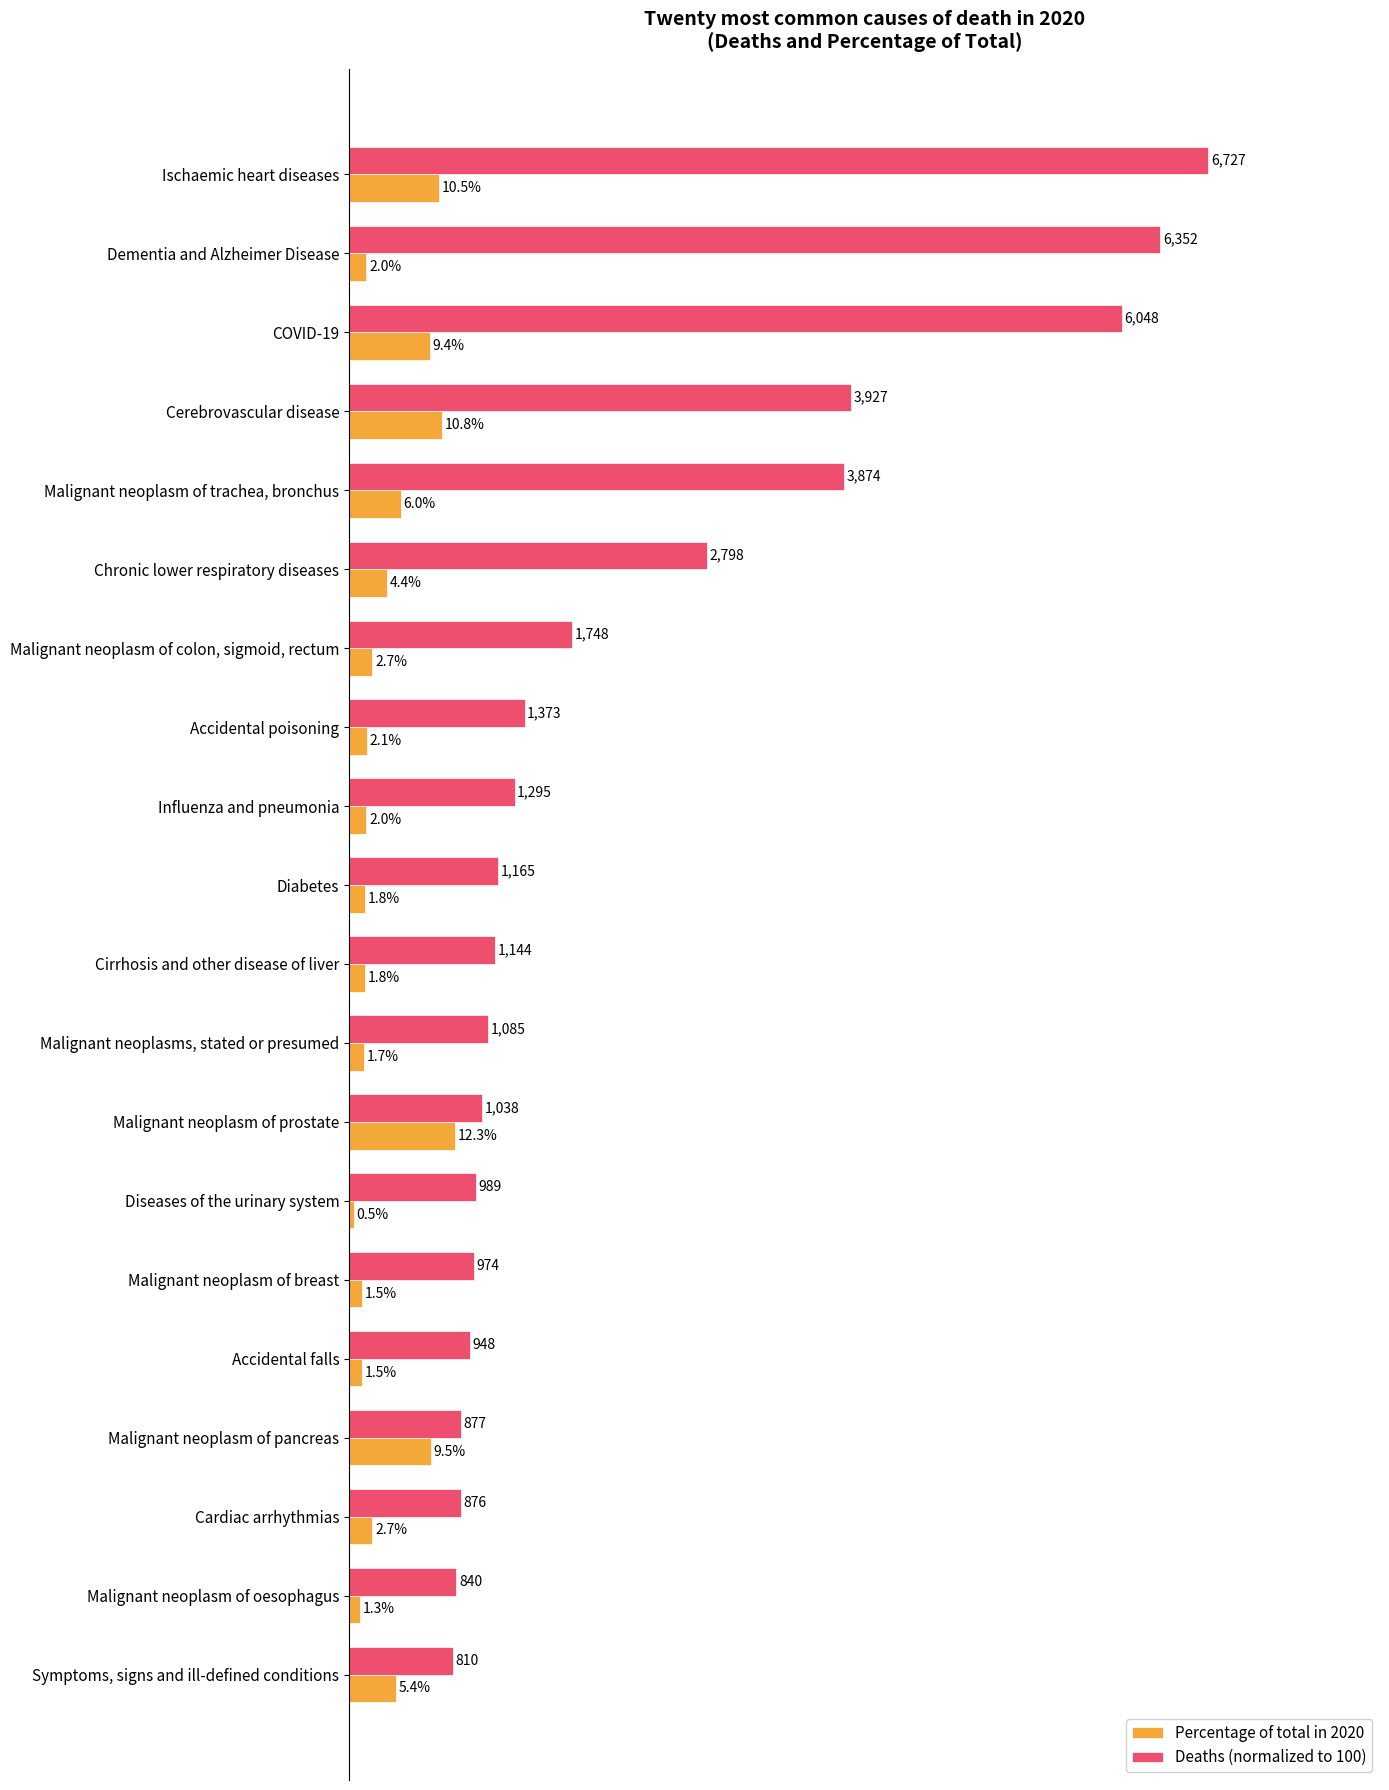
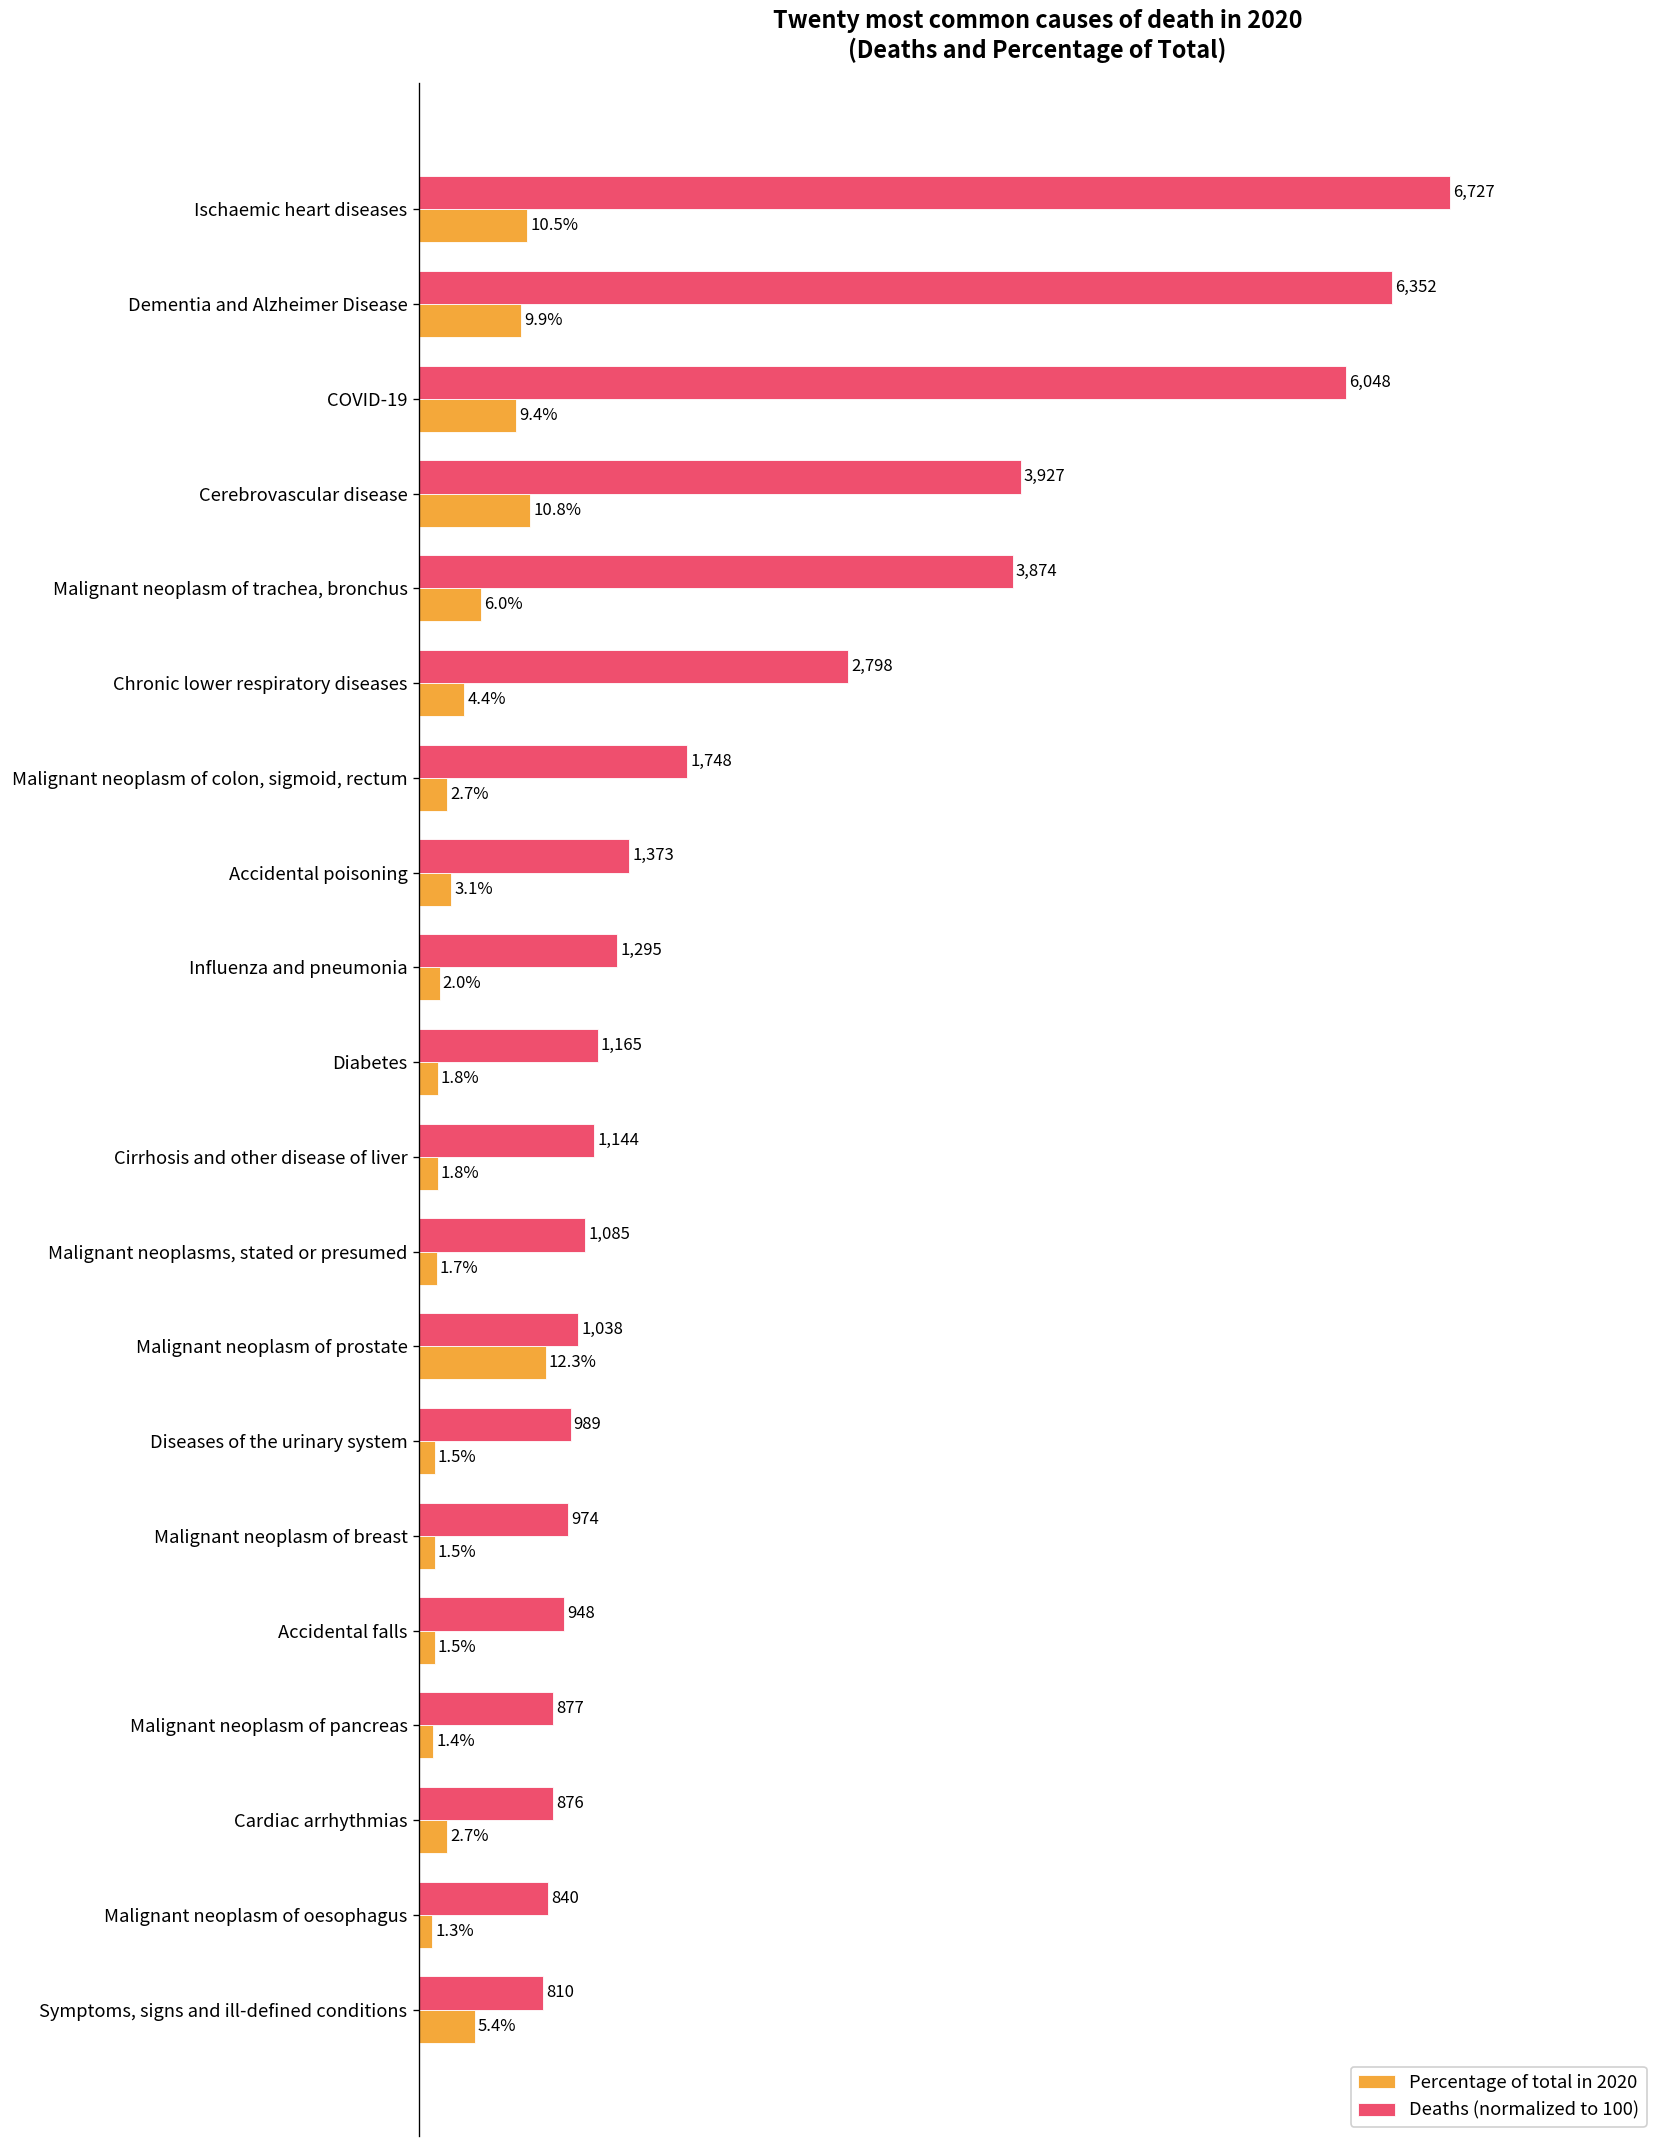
  {
    "Percentage of total in 2020": {
      "Ischaemic heart diseases": "10.5%",
-     "Dementia and Alzheimer Disease": "2.0%",
+     "Dementia and Alzheimer Disease": "9.9%",
      "COVID-19": "9.4%",
      "Cerebrovascular disease": "10.8%",
      "Malignant neoplasm of trachea, bronchus": "6.0%",
      "Chronic lower respiratory diseases": "4.4%",
      "Malignant neoplasm of colon, sigmoid, rectum": "2.7%",
-     "Accidental poisoning": "2.1%",
+     "Accidental poisoning": "3.1%",
      "Influenza and pneumonia": "2.0%",
      "Diabetes": "1.8%",
      "Cirrhosis and other disease of liver": "1.8%",
      "Malignant neoplasms, stated or presumed": "1.7%",
      "Malignant neoplasm of prostate": "12.3%",
-     "Diseases of the urinary system": "0.5%",
+     "Diseases of the urinary system": "1.5%",
      "Malignant neoplasm of breast": "1.5%",
      "Accidental falls": "1.5%",
-     "Malignant neoplasm of pancreas": "9.5%",
+     "Malignant neoplasm of pancreas": "1.4%",
      "Cardiac arrhythmias": "2.7%",
      "Malignant neoplasm of oesophagus": "1.3%",
      "Symptoms, signs and ill-defined conditions": "5.4%"
    }
  }
